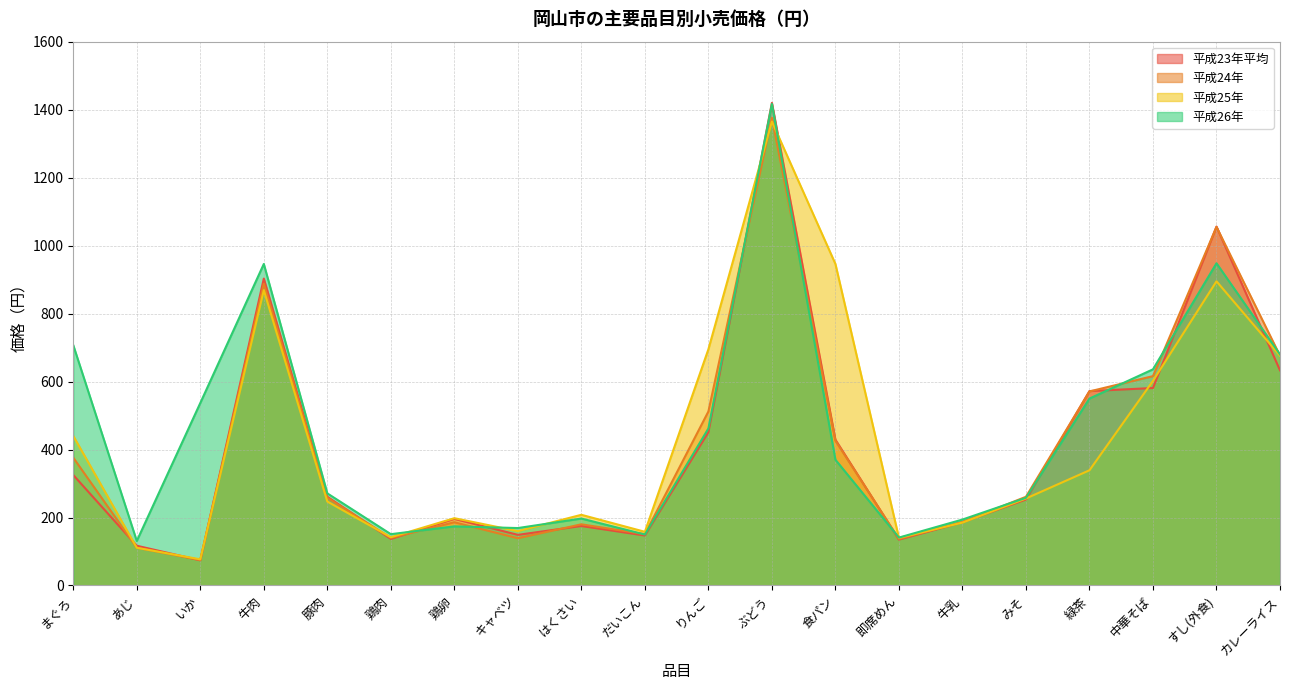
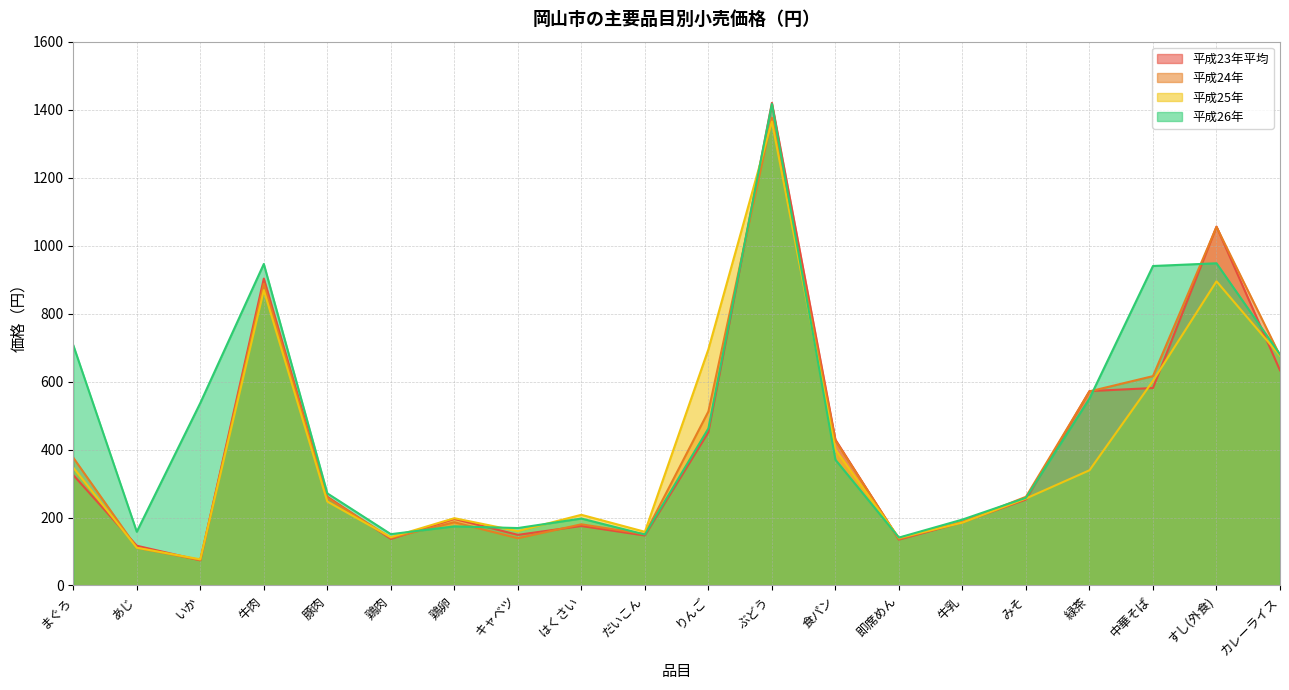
  {
    "平成25年": {
-     "まぐろ": 440,
+     "まぐろ": 350,
      "牛肉": 870,
      "豚肉": 250,
      "キャベツ": 160,
      "はくさい": 210,
      "りんご": 700,
      "ぶどう": 1370,
-     "食パン": 950,
+     "食パン": 400,
      "緑茶": 340,
      "中華そば": 600,
      "すし(外食)": 900
    },
    "平成26年": {
      "まぐろ": 710,
-     "あじ": 130,
+     "あじ": 160,
      "いか": 540,
      "牛肉": 950,
      "豚肉": 270,
      "鶏肉": 150,
      "鶏卵": 170,
      "キャベツ": 170,
      "はくさい": 200,
      "りんご": 460,
      "食パン": 370,
      "緑茶": 550,
-     "中華そば": 640,
+     "中華そば": 940,
      "すし(外食)": 950
    }
  }
